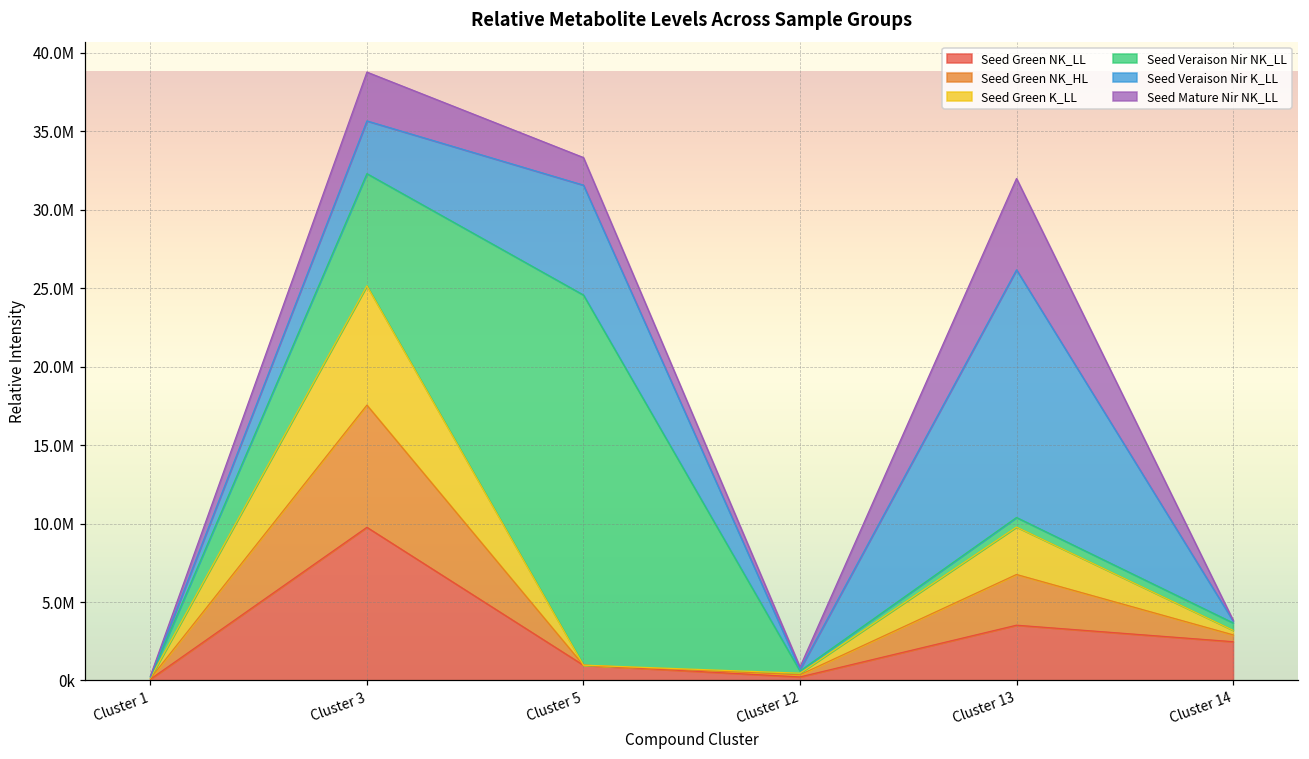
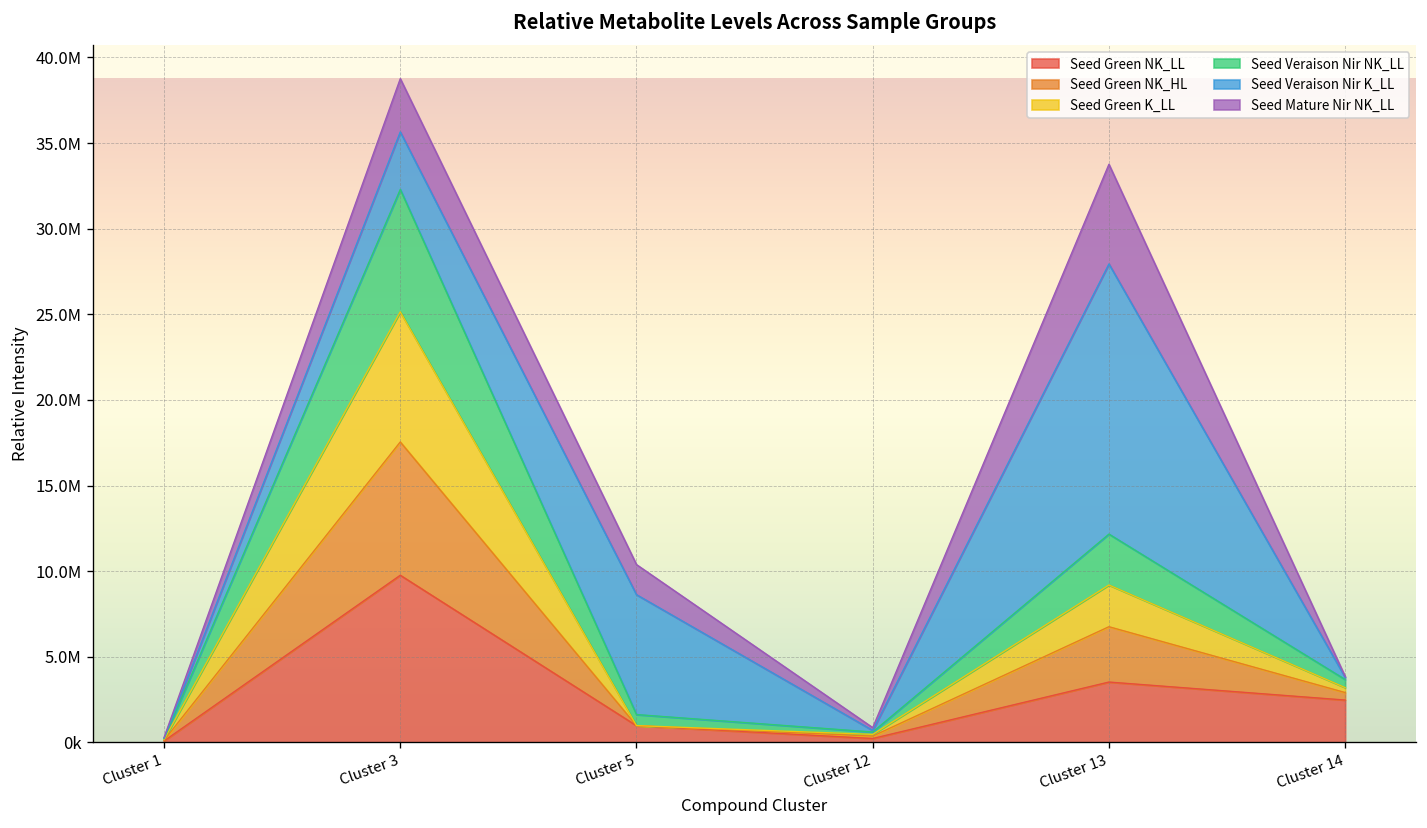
  {
    "Seed Green K_LL": {
      "Cluster 3": 7600000,
-     "Cluster 13": 3000000,
+     "Cluster 13": 2400000,
      "Cluster 14": 300000
    },
    "Seed Veraison Nir NK_LL": {
      "Cluster 3": 7100000,
-     "Cluster 5": 23600000,
-     "Cluster 13": 600000
+     "Cluster 5": 600000,
+     "Cluster 13": 3000000
    },
    "Seed Veraison Nir K_LL": {
      "Cluster 3": 3400000,
      "Cluster 5": 7000000,
      "Cluster 13": 15800000
    },
    "Seed Mature Nir NK_LL": {
      "Cluster 3": 3100000,
      "Cluster 5": 1800000,
      "Cluster 13": 5800000
    }
  }
